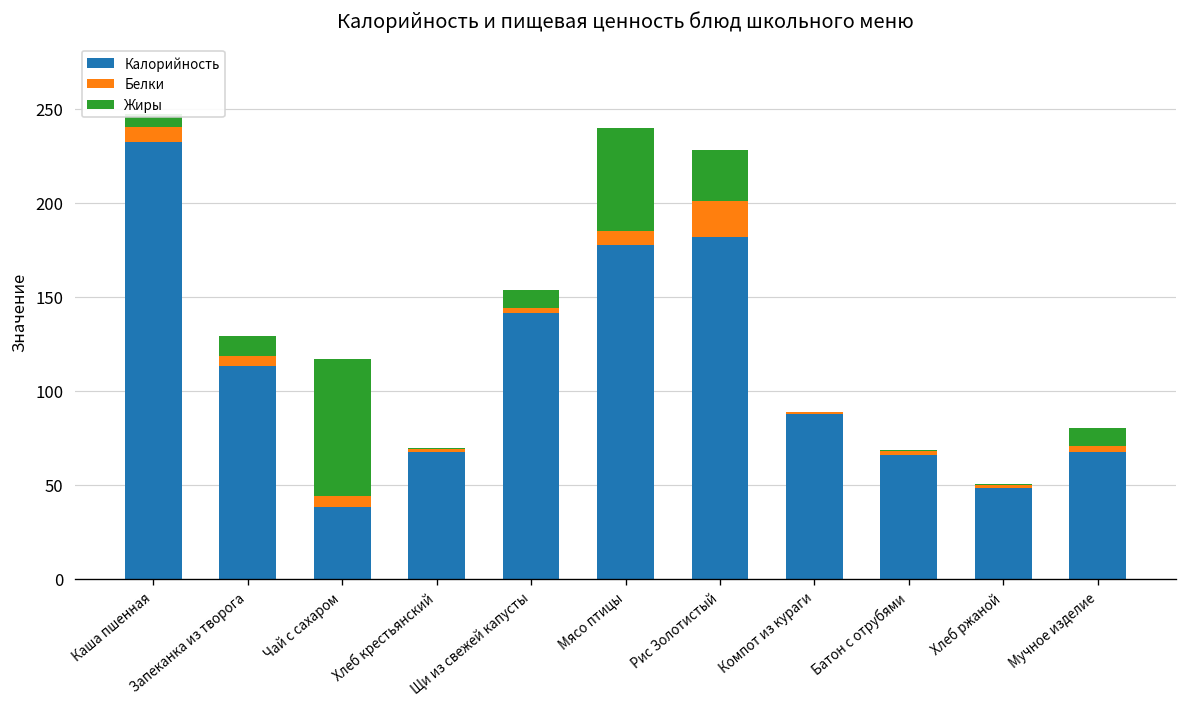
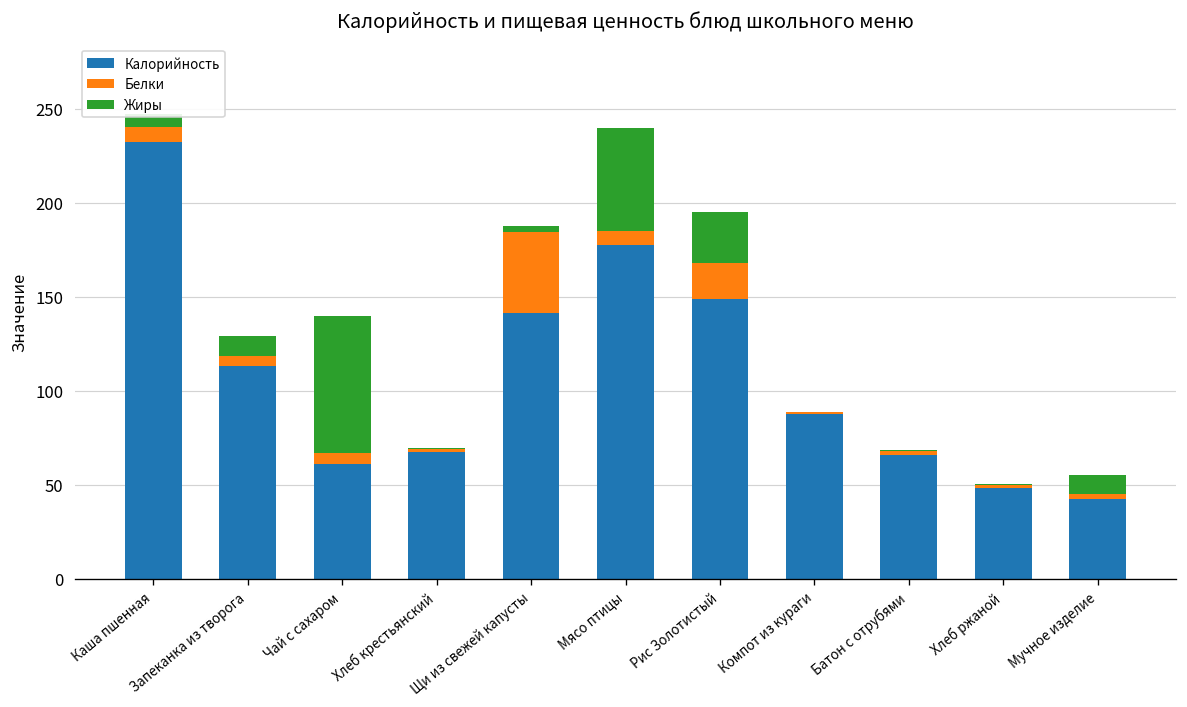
  {
    "Калорийность": {
      "Каша пшенная": 232,
      "Запеканка из творога": 113,
-     "Чай с сахаром": 38,
+     "Чай с сахаром": 61,
      "Хлеб крестьянский": 67,
      "Щи из свежей капусты": 141,
      "Мясо птицы": 178,
-     "Рис Золотистый": 182,
+     "Рис Золотистый": 149,
      "Компот из кураги": 88,
      "Батон с отрубями": 66,
      "Хлеб ржаной": 48,
-     "Мучное изделие": 68
+     "Мучное изделие": 42
    },
    "Белки": {
      "Каша пшенная": 8,
      "Запеканка из творога": 5,
      "Чай с сахаром": 6,
      "Хлеб крестьянский": 2,
-     "Щи из свежей капусты": 3,
+     "Щи из свежей капусты": 43,
      "Мясо птицы": 7,
      "Рис Золотистый": 19,
      "Батон с отрубями": 2,
      "Хлеб ржаной": 2,
      "Мучное изделие": 3
    },
    "Жиры": {
      "Каша пшенная": 7,
      "Запеканка из творога": 10,
      "Чай с сахаром": 73,
-     "Щи из свежей капусты": 9,
+     "Щи из свежей капусты": 4,
      "Мясо птицы": 55,
      "Рис Золотистый": 27,
      "Мучное изделие": 10
    }
  }
